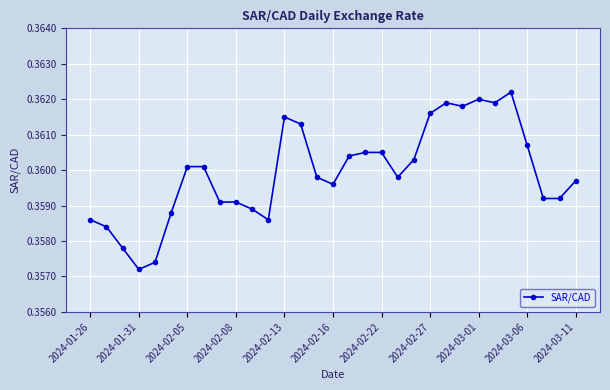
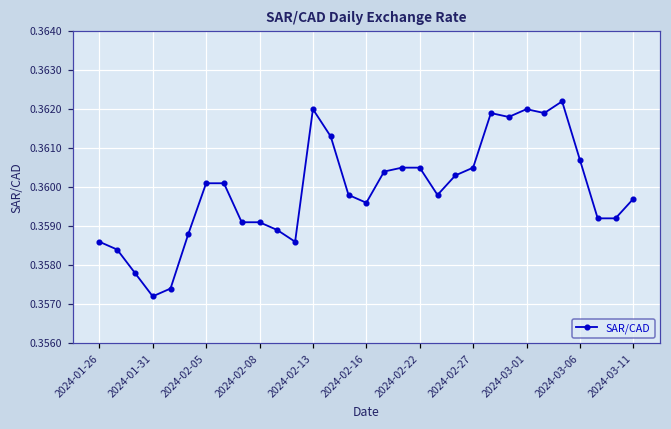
  {
    "2024-01-26": 0.3586,
    "2024-01-31": 0.3572,
    "2024-02-05": 0.3601,
    "2024-02-08": 0.3591,
-   "2024-02-13": 0.3615,
+   "2024-02-13": 0.3620,
    "2024-02-16": 0.3596,
    "2024-02-22": 0.3605,
-   "2024-02-27": 0.3616,
+   "2024-02-27": 0.3605,
    "2024-03-01": 0.3620,
    "2024-03-06": 0.3607,
    "2024-03-11": 0.3597
  }
